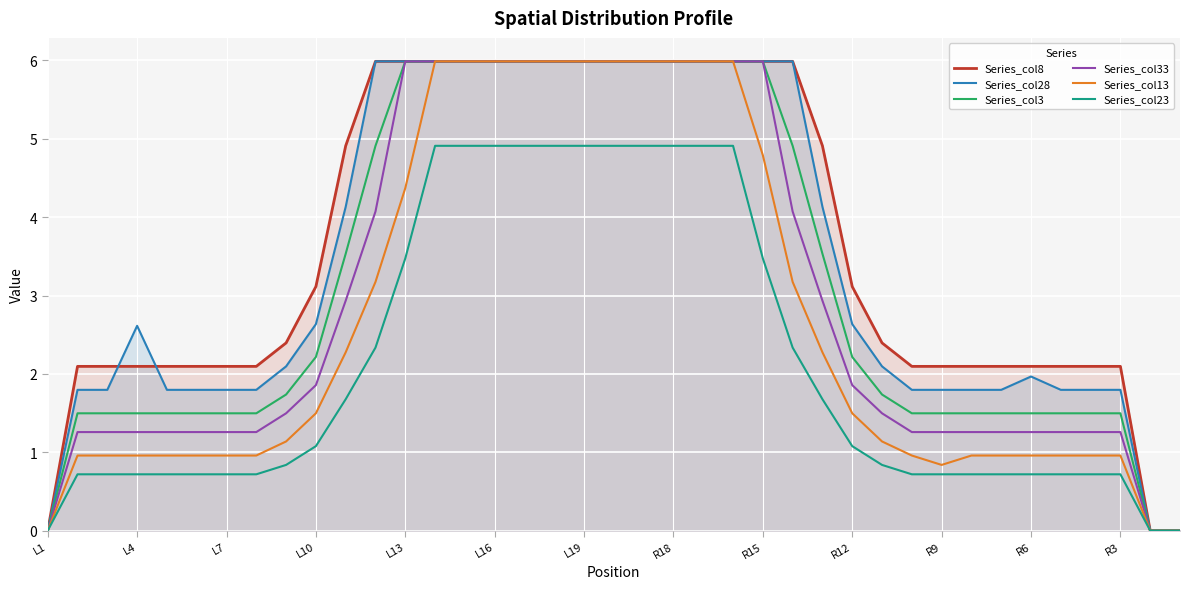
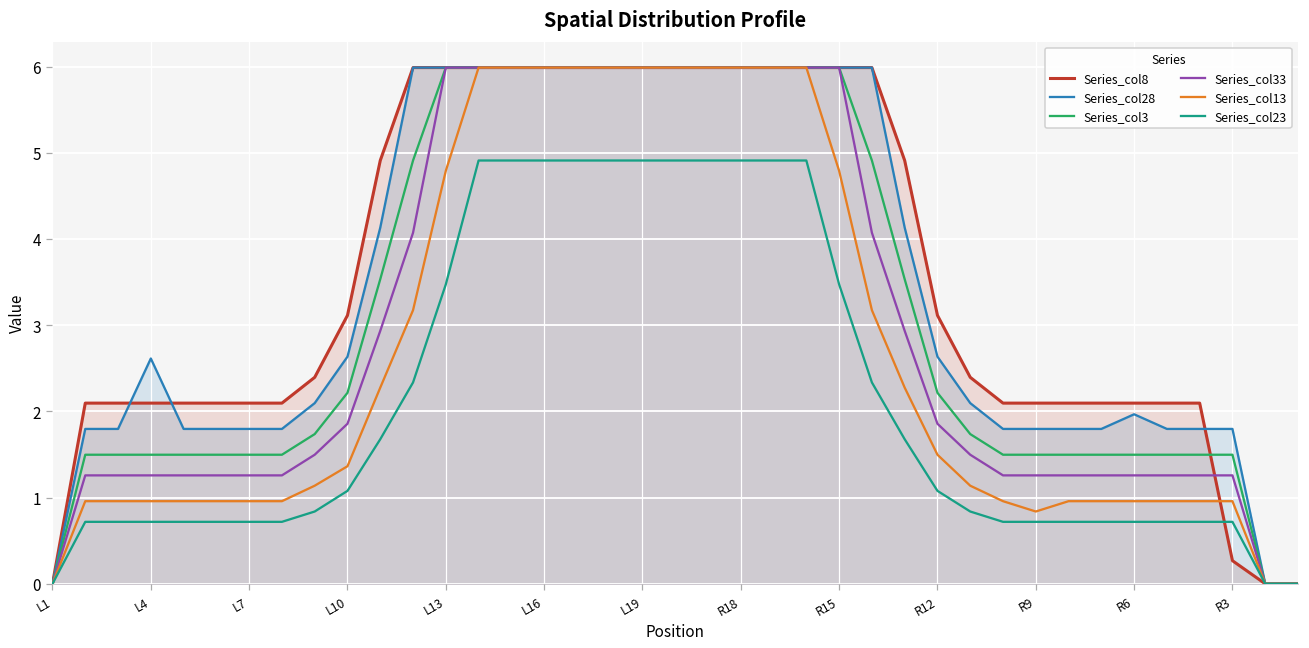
  {
    "Series_col8": {
      "L4": 2.1,
      "L7": 2.1,
      "L10": 3.1,
      "R12": 3.1,
      "R9": 2.1,
      "R6": 2.1,
-     "R3": 2.1
+     "R3": 0.3
    },
    "Series_col28": {
      "L4": 2.6,
      "L7": 1.8,
      "L10": 2.6,
      "R12": 2.6,
      "R9": 1.8,
      "R6": 2.0,
      "R3": 1.8
    },
    "Series_col33": {
      "L4": 1.3,
      "L7": 1.3,
      "L10": 1.9,
      "R12": 1.9,
      "R9": 1.3,
      "R6": 1.3,
      "R3": 1.3
    },
    "Series_col13": {
      "L4": 1.0,
      "L7": 1.0,
-     "L10": 1.5,
-     "L13": 4.4,
+     "L10": 1.4,
+     "L13": 4.8,
      "R15": 4.8,
      "R12": 1.5,
      "R9": 0.8,
      "R6": 1.0,
      "R3": 1.0
    }
  }
